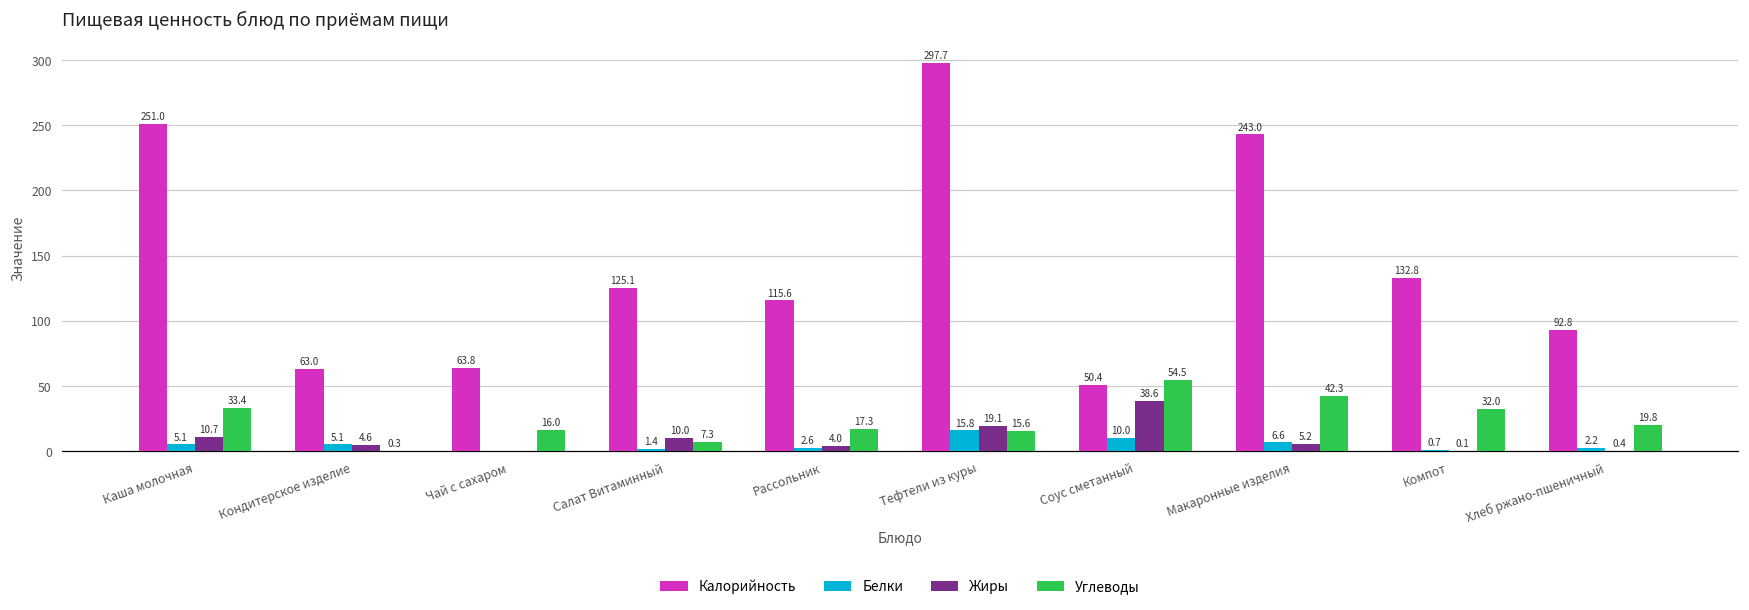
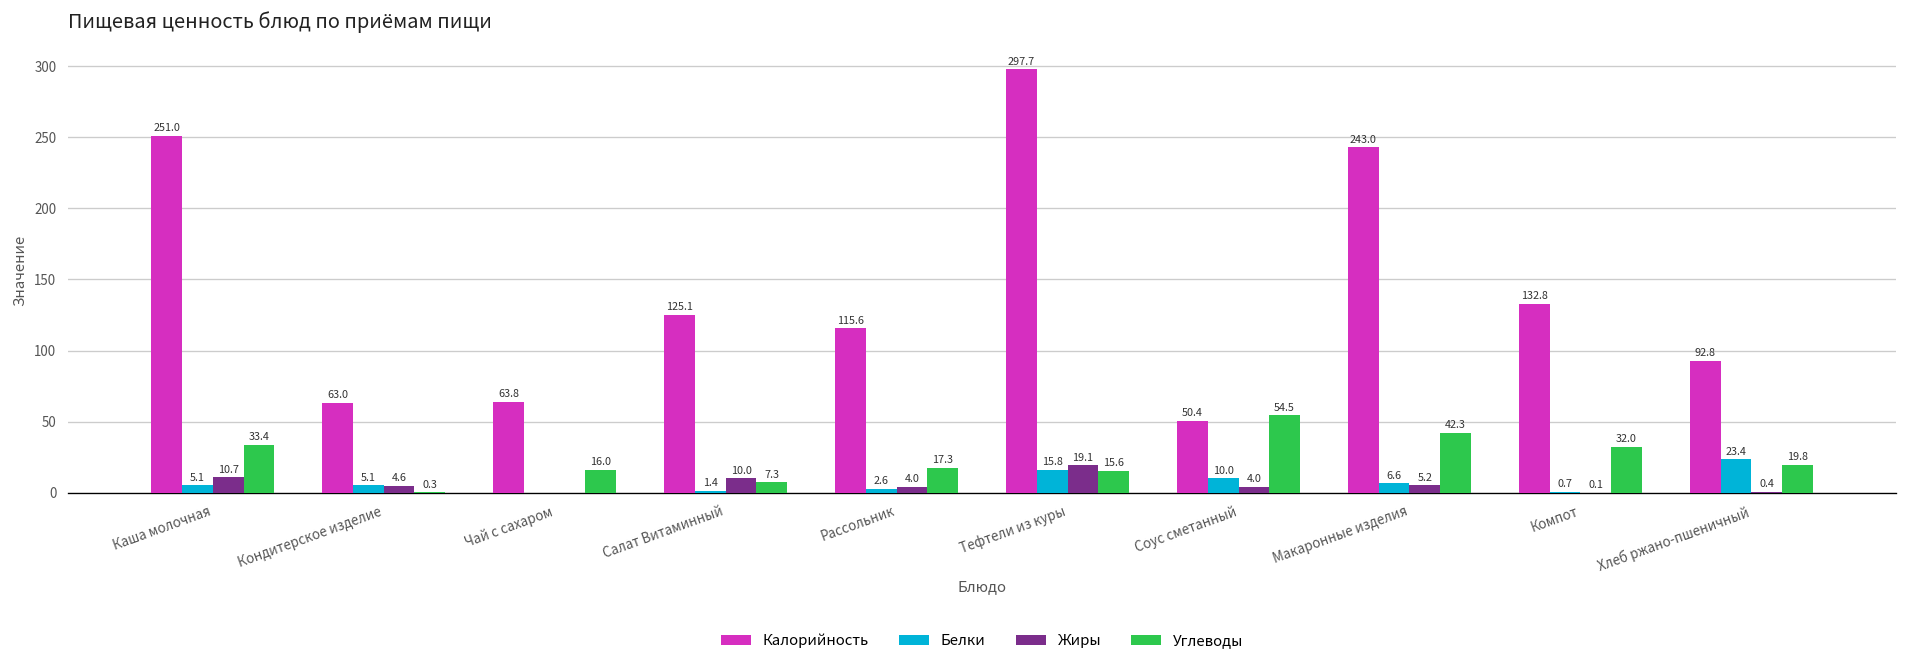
  {
    "Калорийность": {
      "Каша молочная": 251.0,
      "Кондитерское изделие": 63.0,
      "Чай с сахаром": 63.8,
      "Салат Витаминный": 125.1,
      "Рассольник": 115.6,
      "Тефтели из куры": 297.7,
      "Соус сметанный": 50.4,
      "Макаронные изделия": 243.0,
      "Компот": 132.8,
      "Хлеб ржано-пшеничный": 92.8
    },
    "Белки": {
      "Каша молочная": 5.1,
      "Кондитерское изделие": 5.1,
      "Салат Витаминный": 1.4,
      "Рассольник": 2.6,
      "Тефтели из куры": 15.8,
      "Соус сметанный": 10.0,
      "Макаронные изделия": 6.6,
      "Компот": 0.7,
-     "Хлеб ржано-пшеничный": 2.2
+     "Хлеб ржано-пшеничный": 23.4
    },
    "Жиры": {
      "Каша молочная": 10.7,
      "Кондитерское изделие": 4.6,
      "Салат Витаминный": 10.0,
      "Рассольник": 4.0,
      "Тефтели из куры": 19.1,
-     "Соус сметанный": 38.6,
+     "Соус сметанный": 4.0,
      "Макаронные изделия": 5.2,
      "Компот": 0.1,
      "Хлеб ржано-пшеничный": 0.4
    },
    "Углеводы": {
      "Каша молочная": 33.4,
      "Кондитерское изделие": 0.3,
      "Чай с сахаром": 16.0,
      "Салат Витаминный": 7.3,
      "Рассольник": 17.3,
      "Тефтели из куры": 15.6,
      "Соус сметанный": 54.5,
      "Макаронные изделия": 42.3,
      "Компот": 32.0,
      "Хлеб ржано-пшеничный": 19.8
    }
  }
